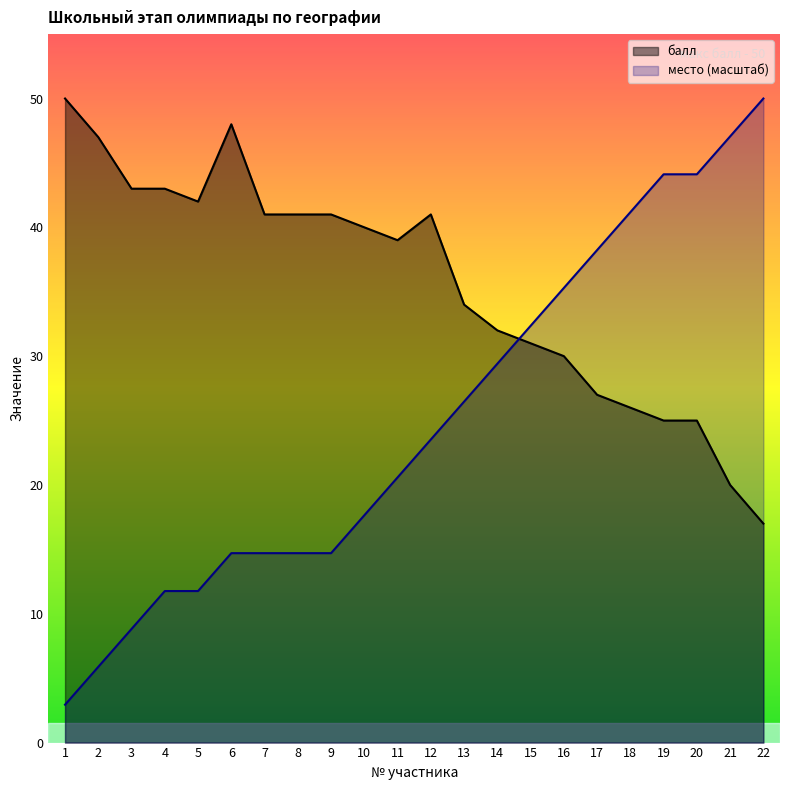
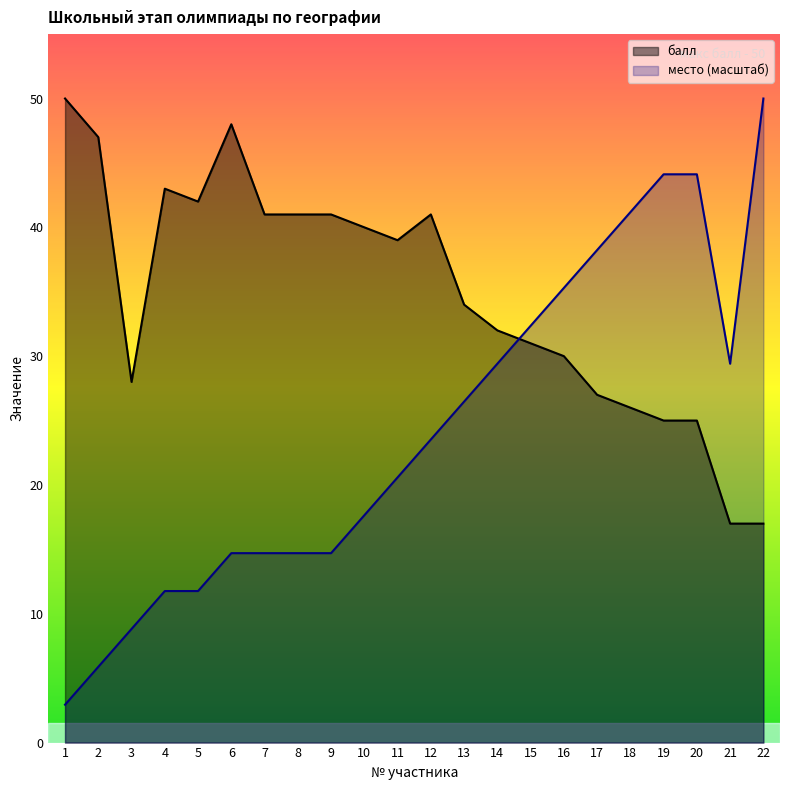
  {
    "балл": {
      "1": 50,
      "2": 47,
-     "3": 43,
+     "3": 28,
      "4": 43,
      "5": 42,
      "6": 48,
      "7": 41,
      "8": 41,
      "9": 41,
      "10": 40,
      "11": 39,
      "12": 41,
      "13": 34,
      "14": 32,
      "15": 31,
      "16": 30,
      "17": 27,
      "18": 26,
      "19": 25,
      "20": 25,
-     "21": 20,
+     "21": 17,
      "22": 17
    },
    "место (масштаб)": {
      "1": 2.9,
      "2": 5.9,
      "3": 8.8,
      "4": 11.8,
      "5": 11.8,
      "6": 14.7,
      "7": 14.7,
      "8": 14.7,
      "9": 14.7,
      "10": 17.6,
      "11": 20.6,
      "12": 23.5,
      "13": 26.5,
      "14": 29.4,
      "15": 32.4,
      "16": 35.3,
      "17": 38.2,
      "18": 41.2,
      "19": 44.1,
      "20": 44.1,
-     "21": 47.1,
+     "21": 29.4,
      "22": 50.0
    }
  }
